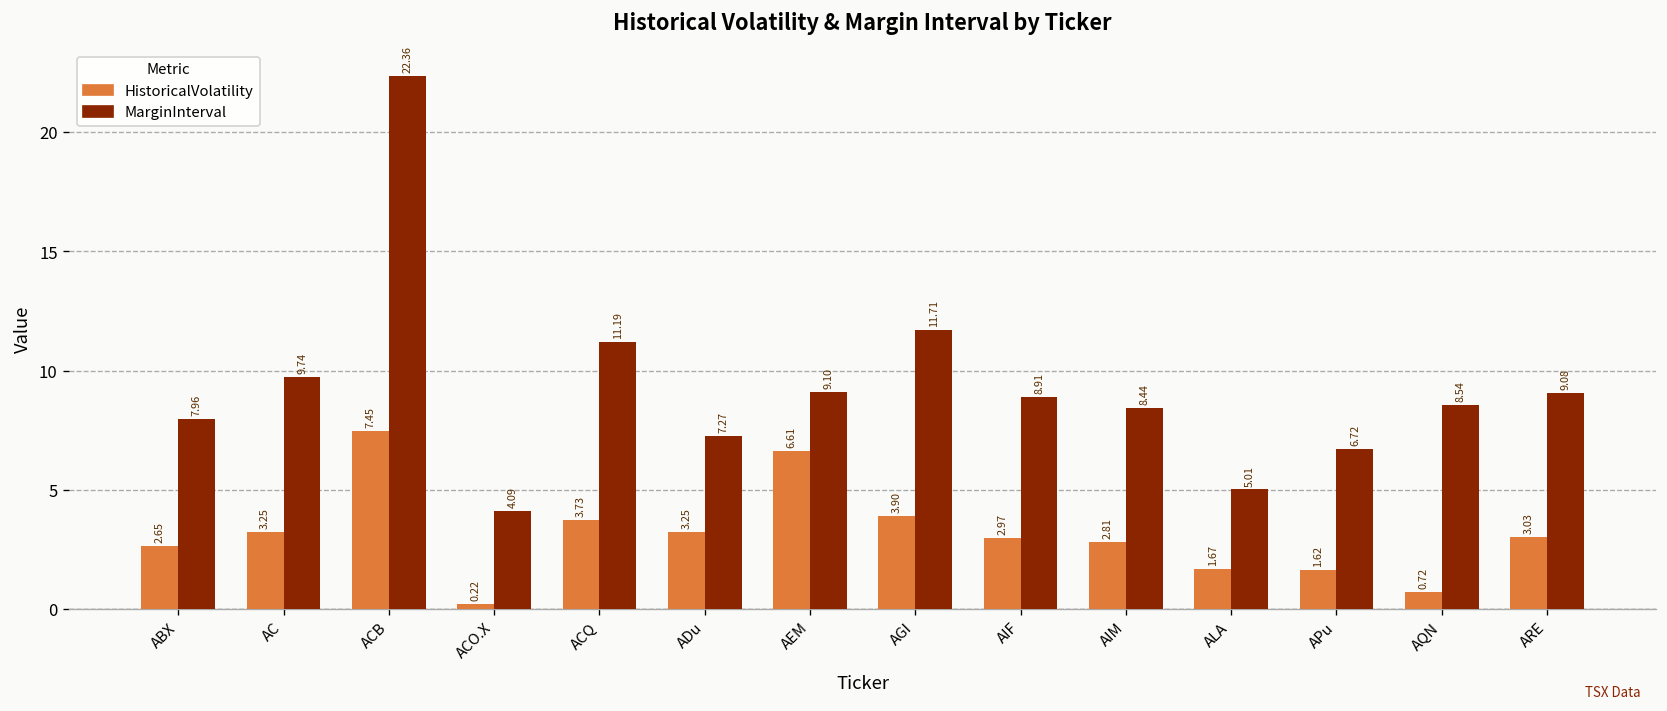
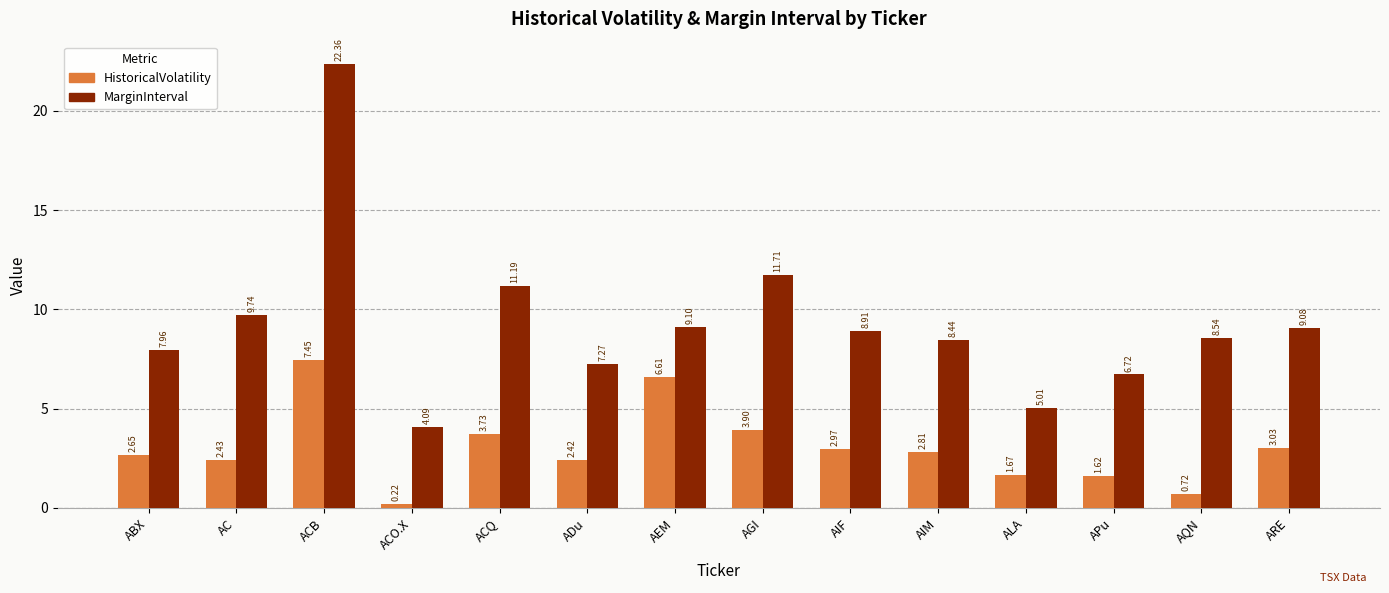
  {
    "HistoricalVolatility": {
      "ABX": 2.65,
-     "AC": 3.25,
+     "AC": 2.43,
      "ACB": 7.45,
      "ACO.X": 0.22,
      "ACQ": 3.73,
-     "ADu": 3.25,
+     "ADu": 2.42,
      "AEM": 6.61,
      "AGI": 3.90,
      "AIF": 2.97,
      "AIM": 2.81,
      "ALA": 1.67,
      "APu": 1.62,
      "AQN": 0.72,
      "ARE": 3.03
    },
    "MarginInterval": {
      "ABX": 7.96,
      "AC": 9.74,
      "ACB": 22.36,
      "ACO.X": 4.09,
      "ACQ": 11.19,
      "ADu": 7.27,
      "AEM": 9.10,
      "AGI": 11.71,
      "AIF": 8.91,
      "AIM": 8.44,
      "ALA": 5.01,
      "APu": 6.72,
      "AQN": 8.54,
      "ARE": 9.08
    }
  }
